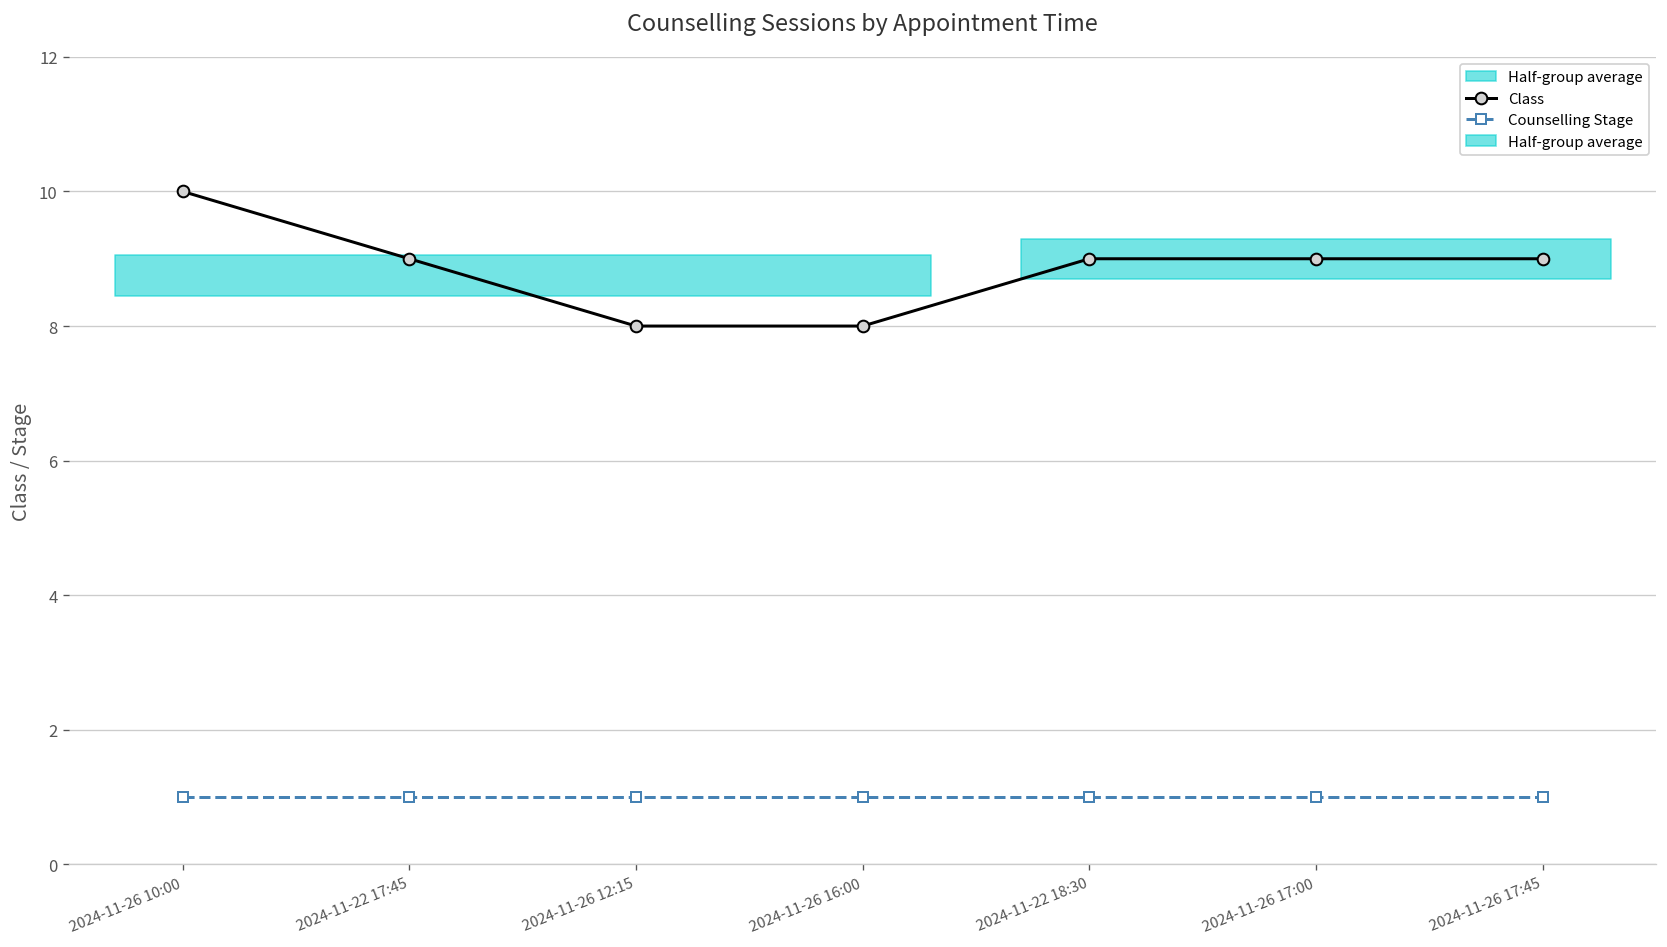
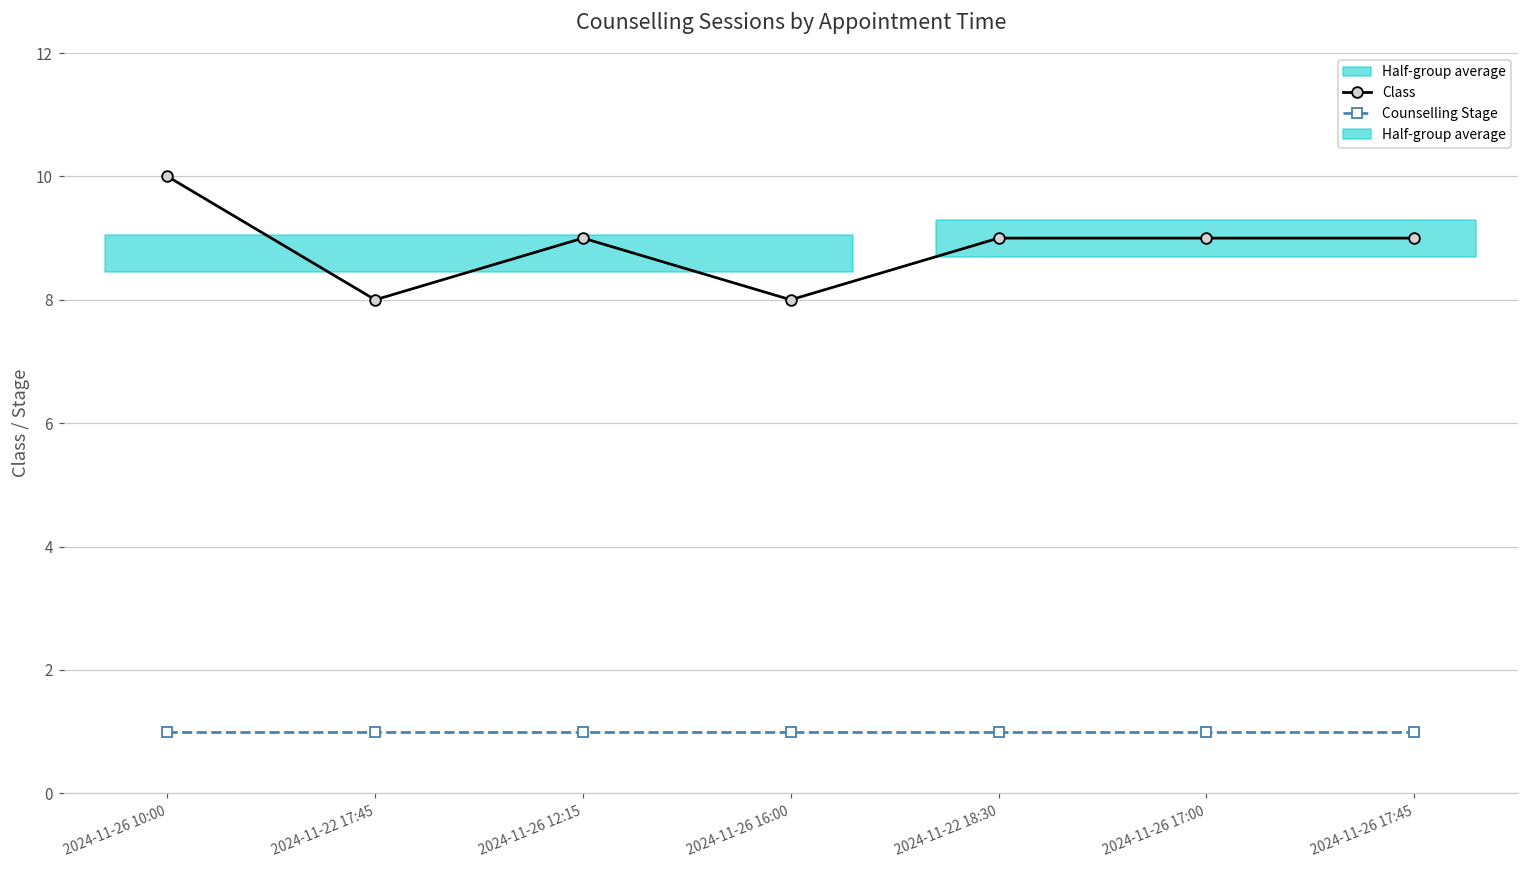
  {
    "Class": {
      "2024-11-26 10:00": 10,
-     "2024-11-22 17:45": 9,
-     "2024-11-26 12:15": 8,
+     "2024-11-22 17:45": 8,
+     "2024-11-26 12:15": 9,
      "2024-11-26 16:00": 8,
      "2024-11-22 18:30": 9,
      "2024-11-26 17:00": 9,
      "2024-11-26 17:45": 9
    },
    "Counselling Stage": {
      "2024-11-26 10:00": 1,
      "2024-11-22 17:45": 1,
      "2024-11-26 12:15": 1,
      "2024-11-26 16:00": 1,
      "2024-11-22 18:30": 1,
      "2024-11-26 17:00": 1,
      "2024-11-26 17:45": 1
    }
  }
